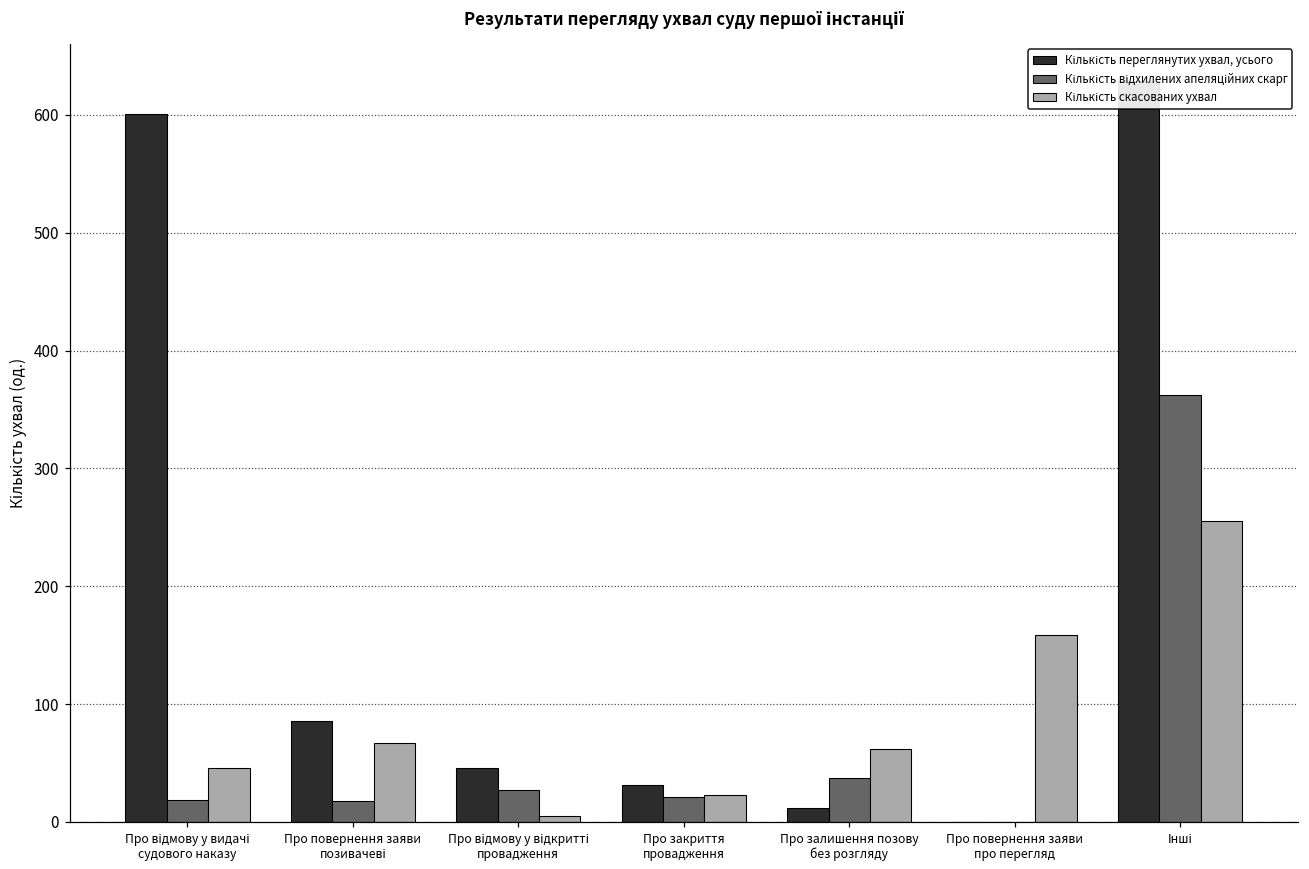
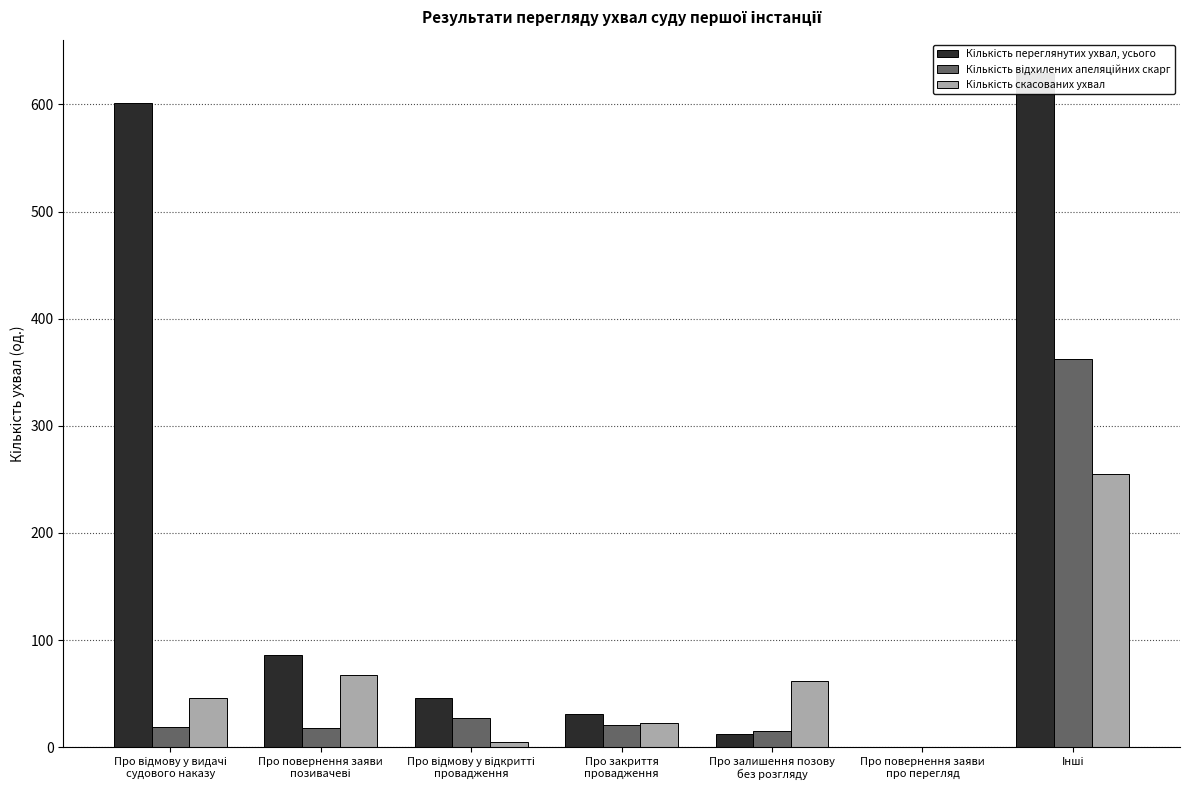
  {
    "Кількість переглянутих ухвал, усього": {
      "Про відмову у видачі судового наказу": 601,
      "Про повернення заяви позивачеві": 86,
      "Про відмову у відкритті провадження": 46,
      "Про закриття провадження": 31,
      "Про залишення позову без розгляду": 12,
      "Про повернення заяви про перегляд": 0
    },
    "Кількість відхилених апеляційних скарг": {
      "Про відмову у видачі судового наказу": 19,
      "Про повернення заяви позивачеві": 18,
      "Про відмову у відкритті провадження": 27,
      "Про закриття провадження": 21,
-     "Про залишення позову без розгляду": 37,
+     "Про залишення позову без розгляду": 15,
      "Про повернення заяви про перегляд": 0,
      "Інші": 362
    },
    "Кількість скасованих ухвал": {
      "Про відмову у видачі судового наказу": 46,
      "Про повернення заяви позивачеві": 67,
      "Про відмову у відкритті провадження": 5,
      "Про закриття провадження": 23,
      "Про залишення позову без розгляду": 62,
-     "Про повернення заяви про перегляд": 159,
+     "Про повернення заяви про перегляд": 0,
      "Інші": 255
    }
  }
